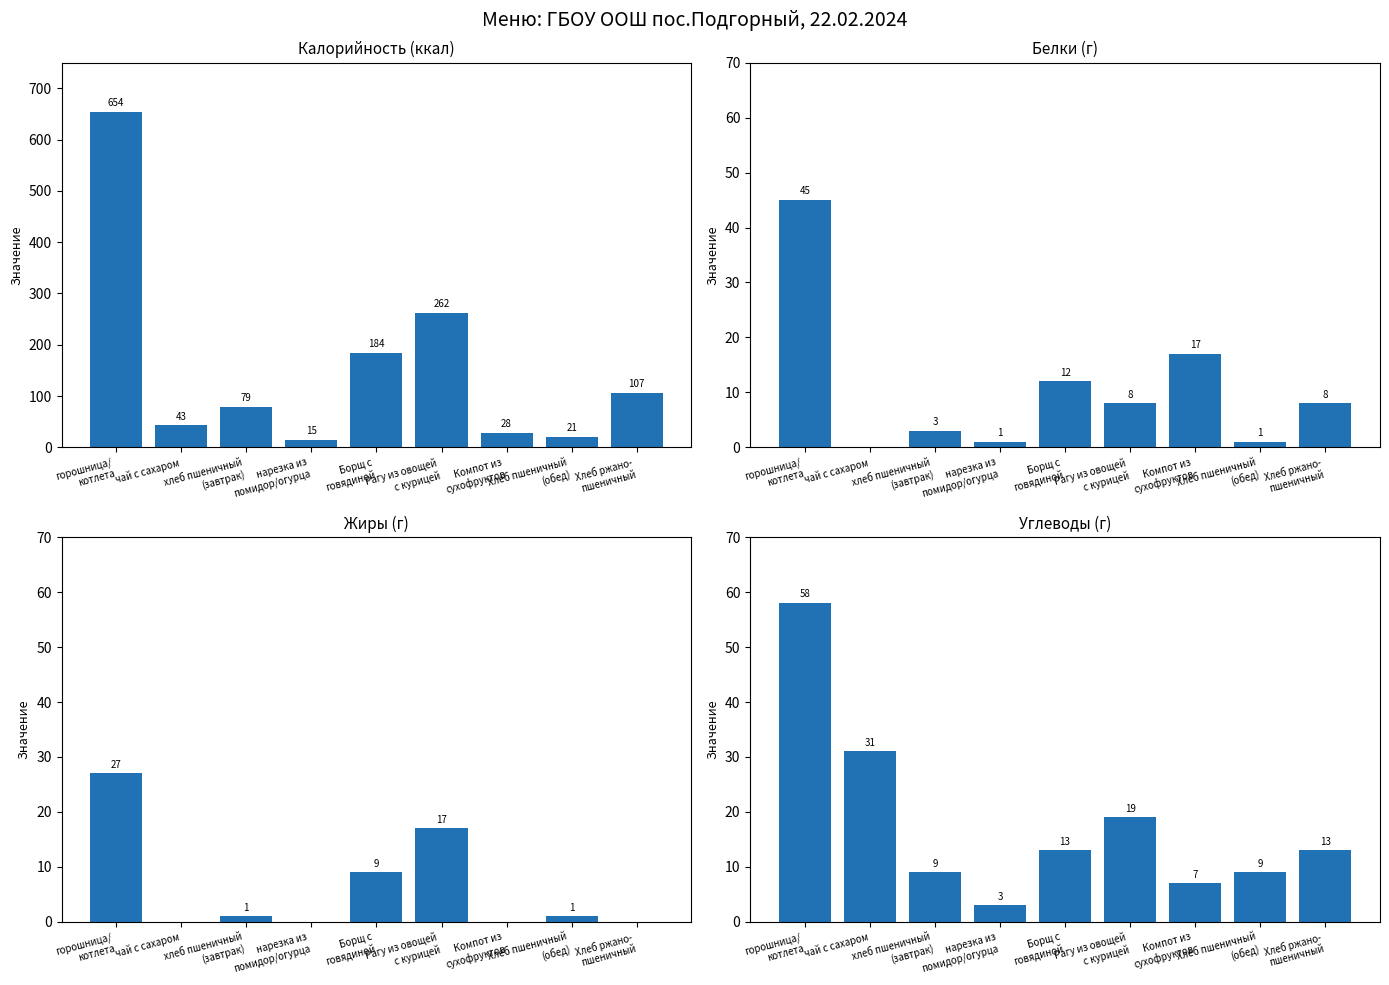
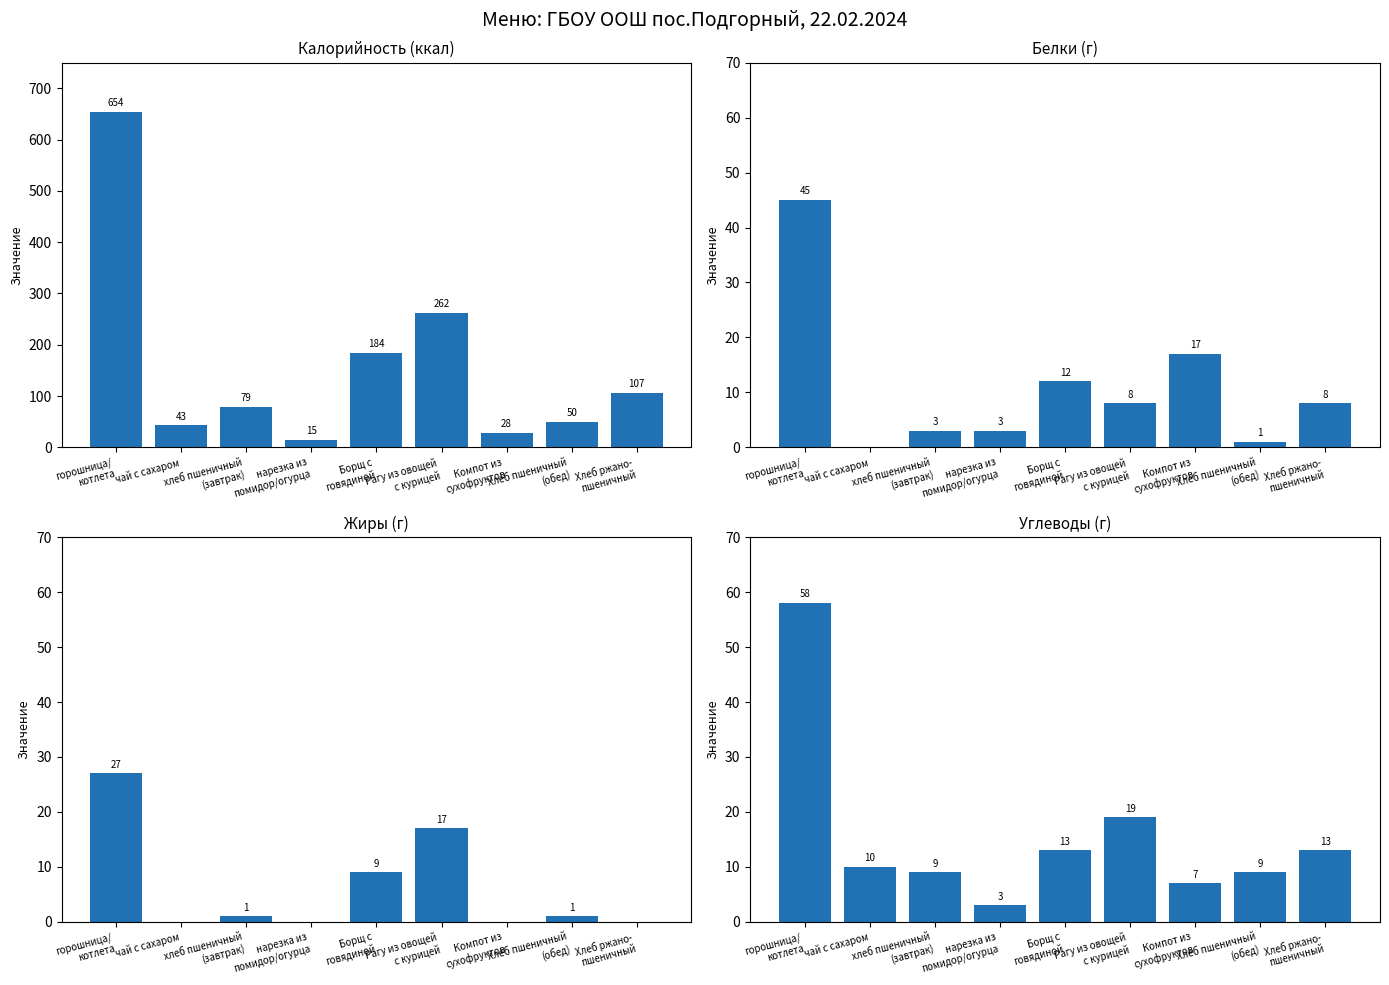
  {
    "Калорийность (ккал)": {
      "горошница/ котлета": 654,
      "чай с сахаром": 43,
      "хлеб пшеничный (завтрак)": 79,
      "нарезка из помидор/огурца": 15,
      "Борщ с говядиной": 184,
      "Рагу из овощей с курицей": 262,
      "Компот из сухофруктов": 28,
-     "Хлеб пшеничный (обед)": 21,
+     "Хлеб пшеничный (обед)": 50,
      "Хлеб ржано- пшеничный": 107
    },
    "Белки (г)": {
      "горошница/ котлета": 45,
      "хлеб пшеничный (завтрак)": 3,
-     "нарезка из помидор/огурца": 1,
+     "нарезка из помидор/огурца": 3,
      "Борщ с говядиной": 12,
      "Рагу из овощей с курицей": 8,
      "Компот из сухофруктов": 17,
      "Хлеб пшеничный (обед)": 1,
      "Хлеб ржано- пшеничный": 8
    },
    "Жиры (г)": {
      "горошница/ котлета": 27,
      "хлеб пшеничный (завтрак)": 1,
      "Борщ с говядиной": 9,
      "Рагу из овощей с курицей": 17,
      "Хлеб пшеничный (обед)": 1
    },
    "Углеводы (г)": {
      "горошница/ котлета": 58,
-     "чай с сахаром": 31,
+     "чай с сахаром": 10,
      "хлеб пшеничный (завтрак)": 9,
      "нарезка из помидор/огурца": 3,
      "Борщ с говядиной": 13,
      "Рагу из овощей с курицей": 19,
      "Компот из сухофруктов": 7,
      "Хлеб пшеничный (обед)": 9,
      "Хлеб ржано- пшеничный": 13
    }
  }
